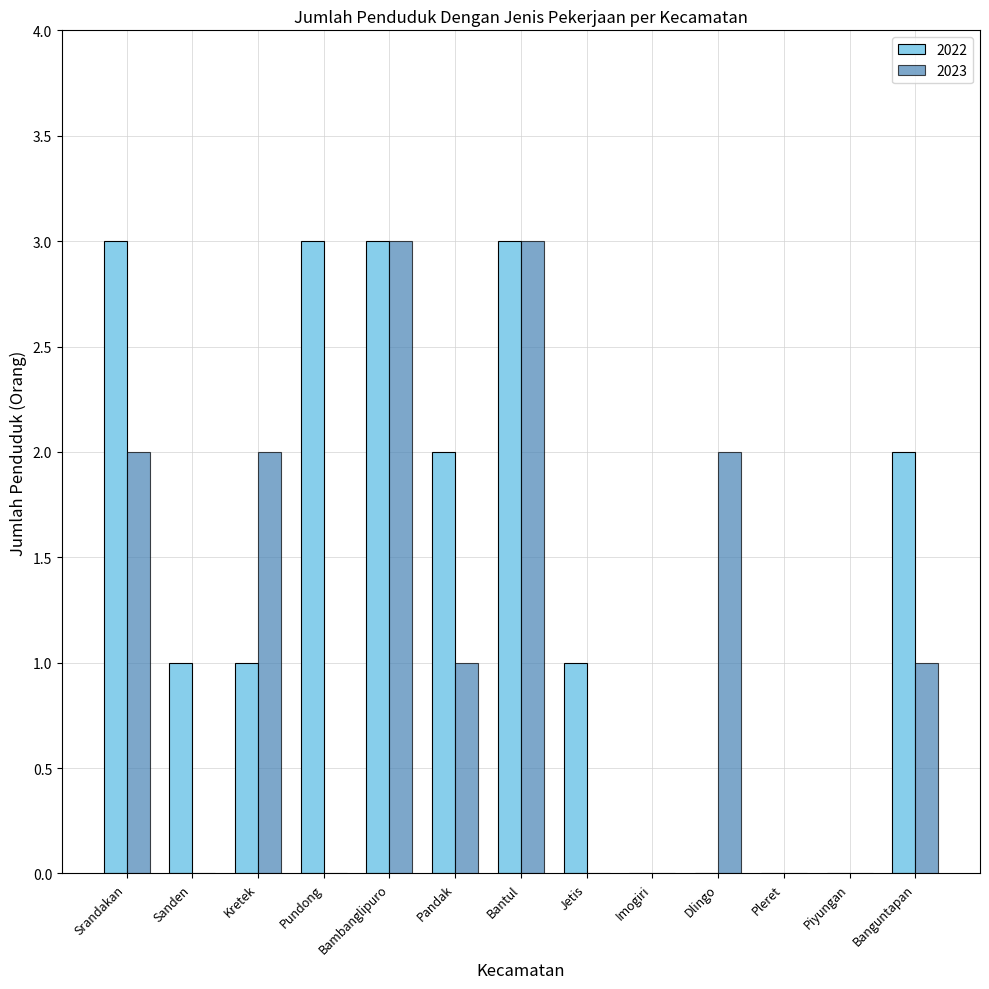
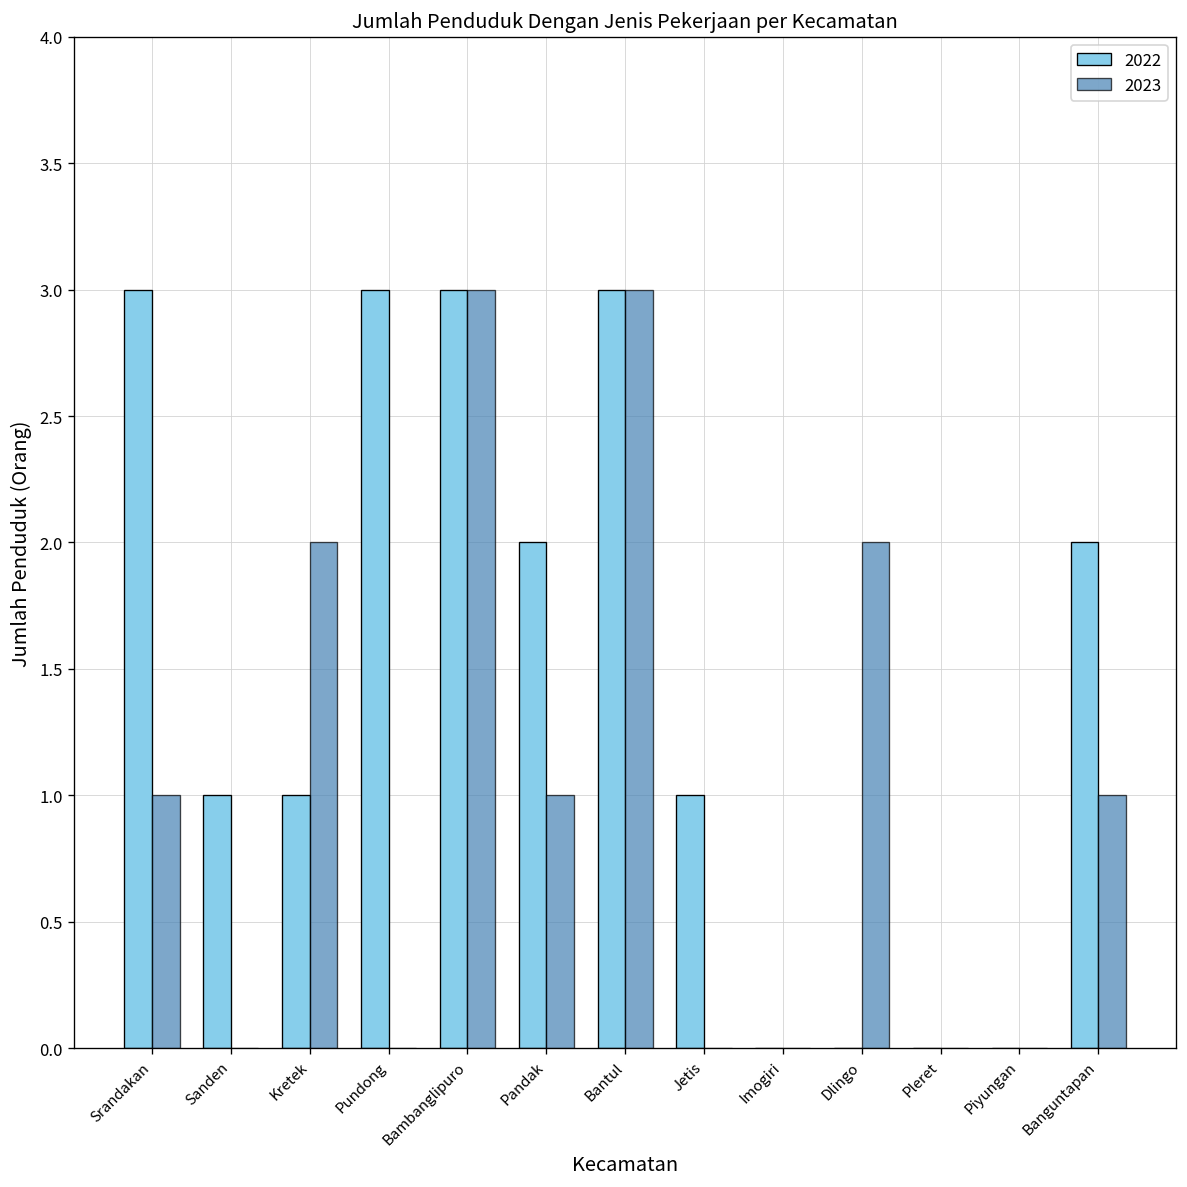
  {
    "2022": {
      "Srandakan": 3,
      "Sanden": 1,
      "Kretek": 1,
      "Pundong": 3,
      "Bambanglipuro": 3,
      "Pandak": 2,
      "Bantul": 3,
      "Jetis": 1,
      "Imogiri": 0,
      "Dlingo": 0,
      "Pleret": 0,
      "Piyungan": 0,
      "Banguntapan": 2
    },
    "2023": {
-     "Srandakan": 2,
+     "Srandakan": 1,
      "Sanden": 0,
      "Kretek": 2,
      "Pundong": 0,
      "Bambanglipuro": 3,
      "Pandak": 1,
      "Bantul": 3,
      "Jetis": 0,
      "Imogiri": 0,
      "Dlingo": 2,
      "Pleret": 0,
      "Piyungan": 0,
      "Banguntapan": 1
    }
  }
